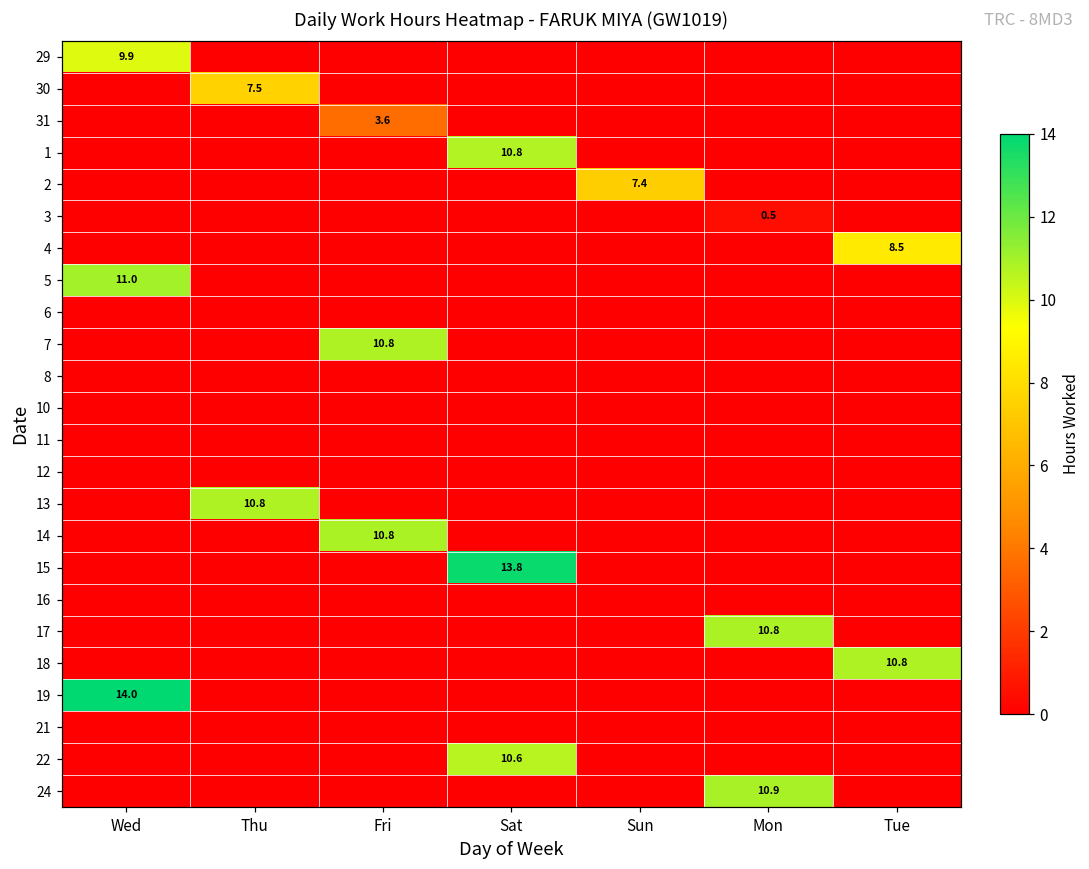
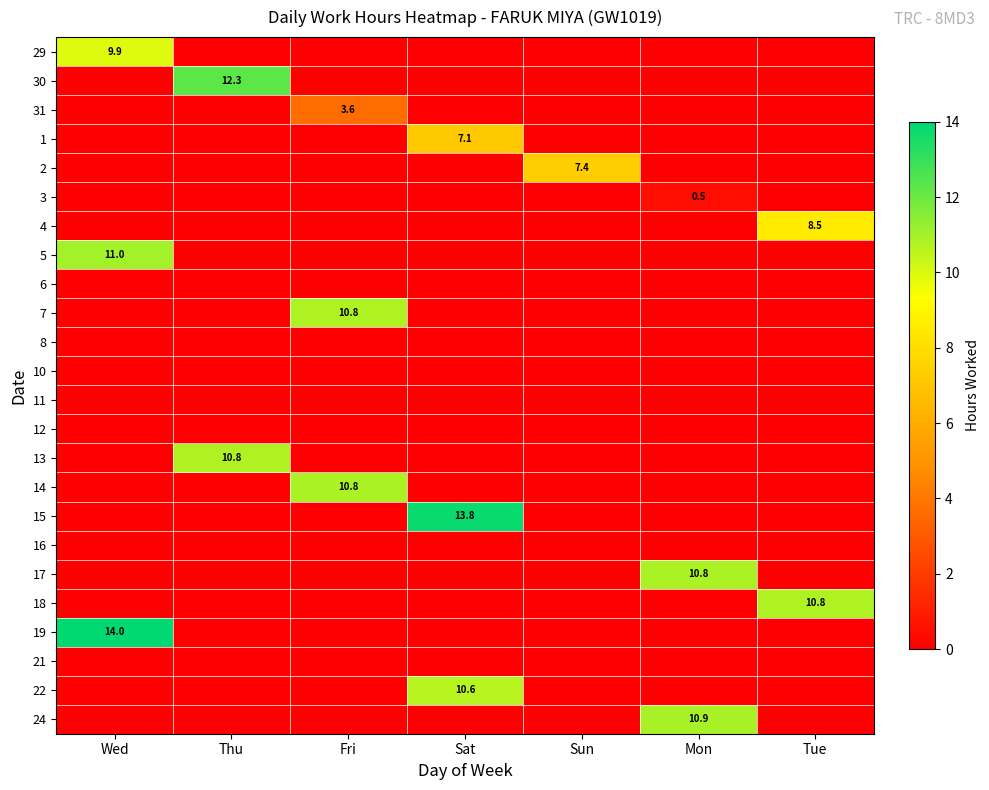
  {
    "29": {
      "Wed": 9.9
    },
    "30": {
-     "Thu": 7.5
+     "Thu": 12.3
    },
    "31": {
      "Fri": 3.6
    },
    "1": {
-     "Sat": 10.8
+     "Sat": 7.1
    },
    "2": {
      "Sun": 7.4
    },
    "3": {
      "Mon": 0.5
    },
    "4": {
      "Tue": 8.5
    },
    "5": {
      "Wed": 11.0
    },
    "7": {
      "Fri": 10.8
    },
    "13": {
      "Thu": 10.8
    },
    "14": {
      "Fri": 10.8
    },
    "15": {
      "Sat": 13.8
    },
    "17": {
      "Mon": 10.8
    },
    "18": {
      "Tue": 10.8
    },
    "19": {
      "Wed": 14.0
    },
    "22": {
      "Sat": 10.6
    },
    "24": {
      "Mon": 10.9
    }
  }
